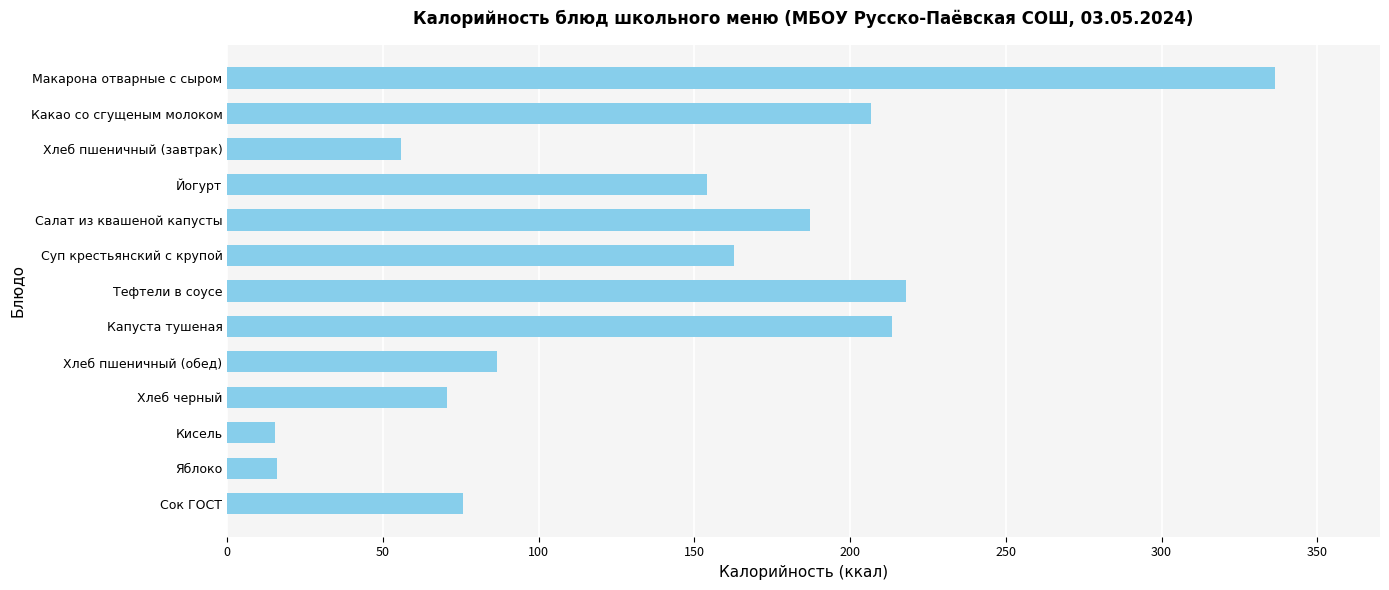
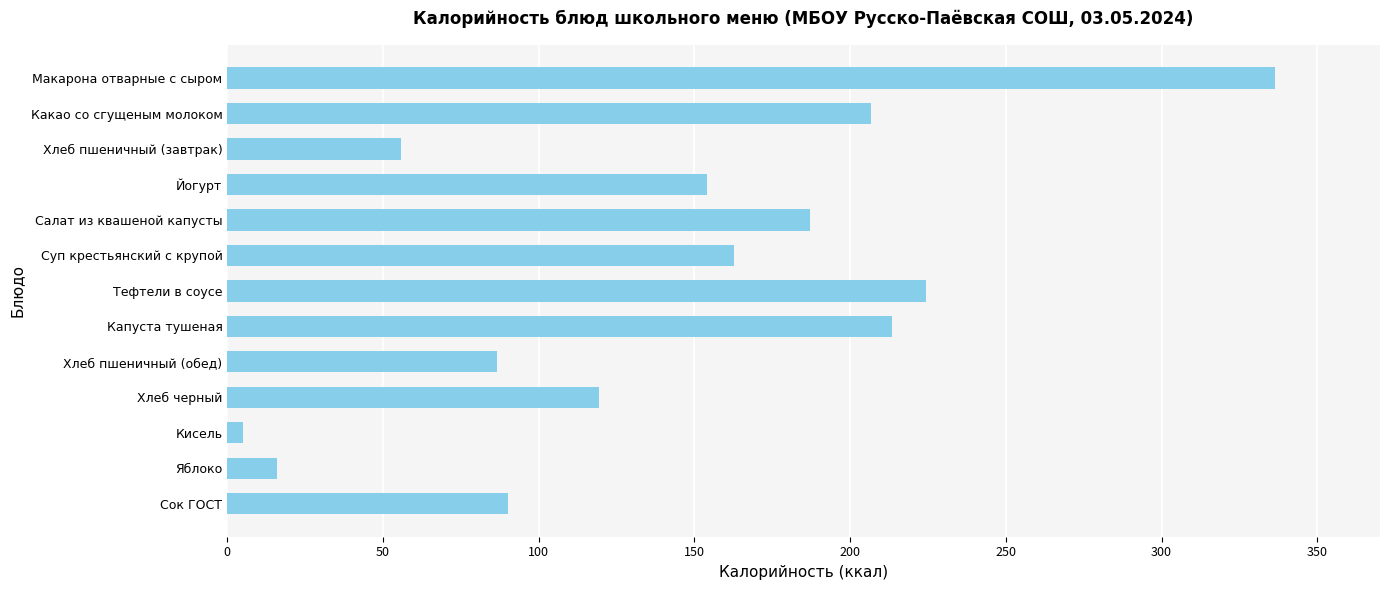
  {
    "Макарона отварные с сыром": 337,
    "Какао со сгущеным молоком": 207,
    "Хлеб пшеничный (завтрак)": 56,
    "Йогурт": 154,
    "Салат из квашеной капусты": 187,
    "Суп крестьянский с крупой": 163,
-   "Тефтели в соусе": 218,
+   "Тефтели в соусе": 224,
    "Капуста тушеная": 214,
    "Хлеб пшеничный (обед)": 87,
-   "Хлеб черный": 71,
-   "Кисель": 15,
+   "Хлеб черный": 119,
+   "Кисель": 5,
    "Яблоко": 16,
-   "Сок ГОСТ": 76
+   "Сок ГОСТ": 90
  }
